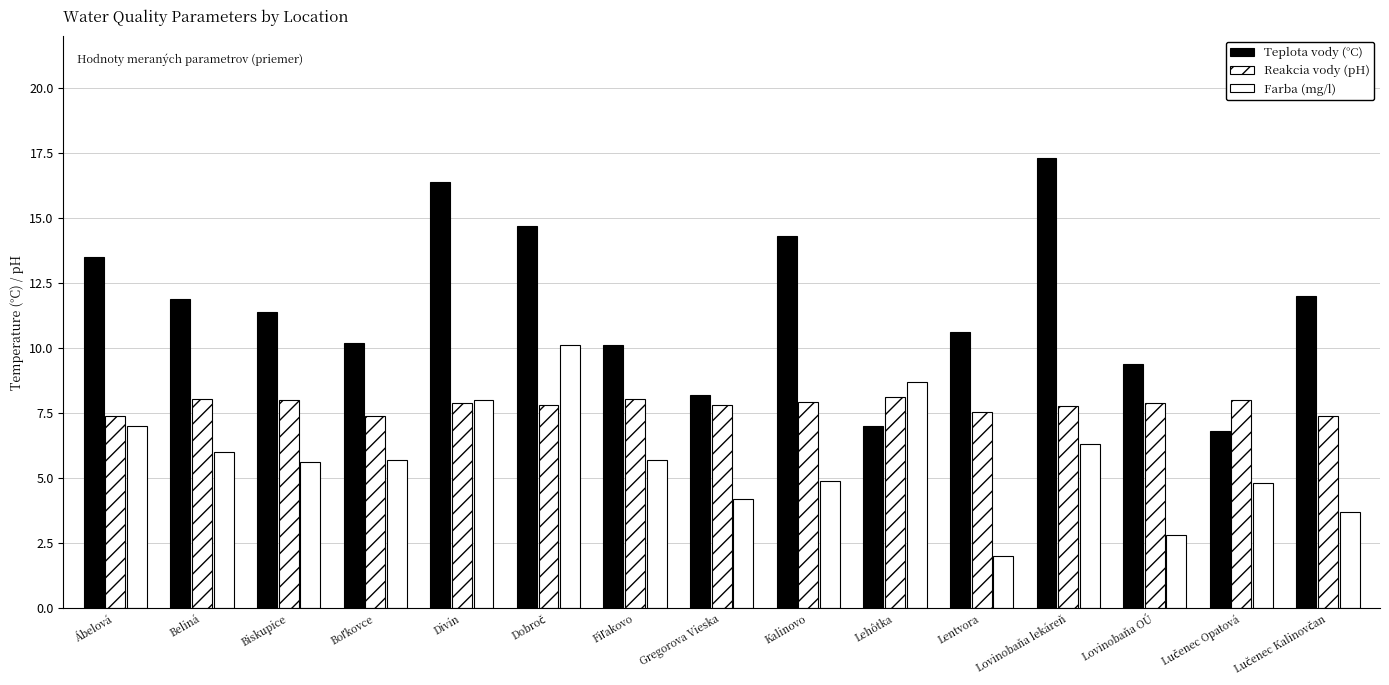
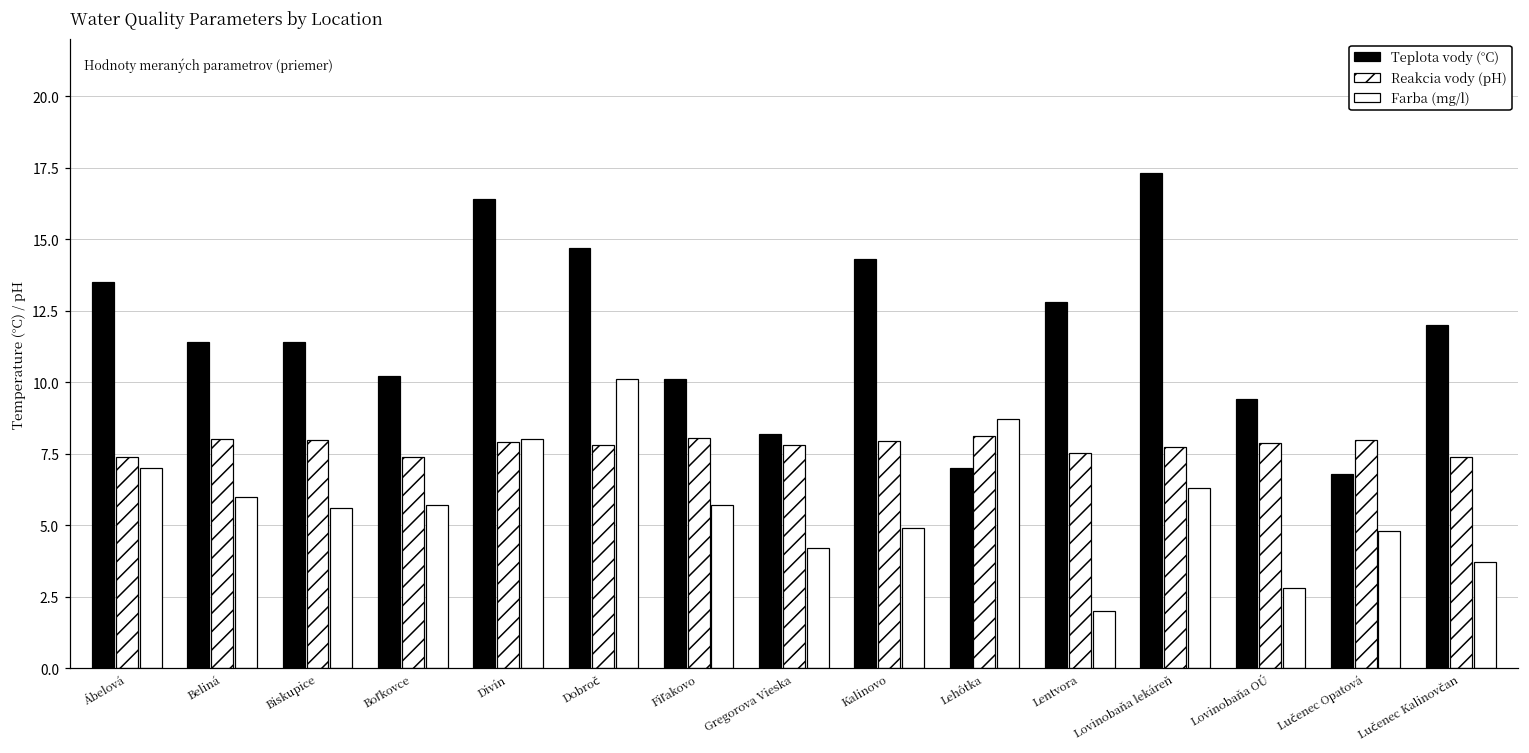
  {
    "Teplota vody (°C)": {
      "Ábelová": 13.5,
-     "Beliná": 11.9,
+     "Beliná": 11.4,
      "Biskupice": 11.4,
      "Boľkovce": 10.2,
      "Divín": 16.4,
      "Dobroč": 14.7,
      "Fiľakovo": 10.1,
      "Gregorova Vieska": 8.2,
      "Kalinovo": 14.3,
      "Lehôtka": 7.0,
-     "Lentvora": 10.6,
+     "Lentvora": 12.8,
      "Lovinobaňa lekáreň": 17.3,
      "Lovinobaňa OÚ": 9.4,
      "Lučenec Opatová": 6.8,
      "Lučenec Kalinovčan": 12.0
    }
  }
